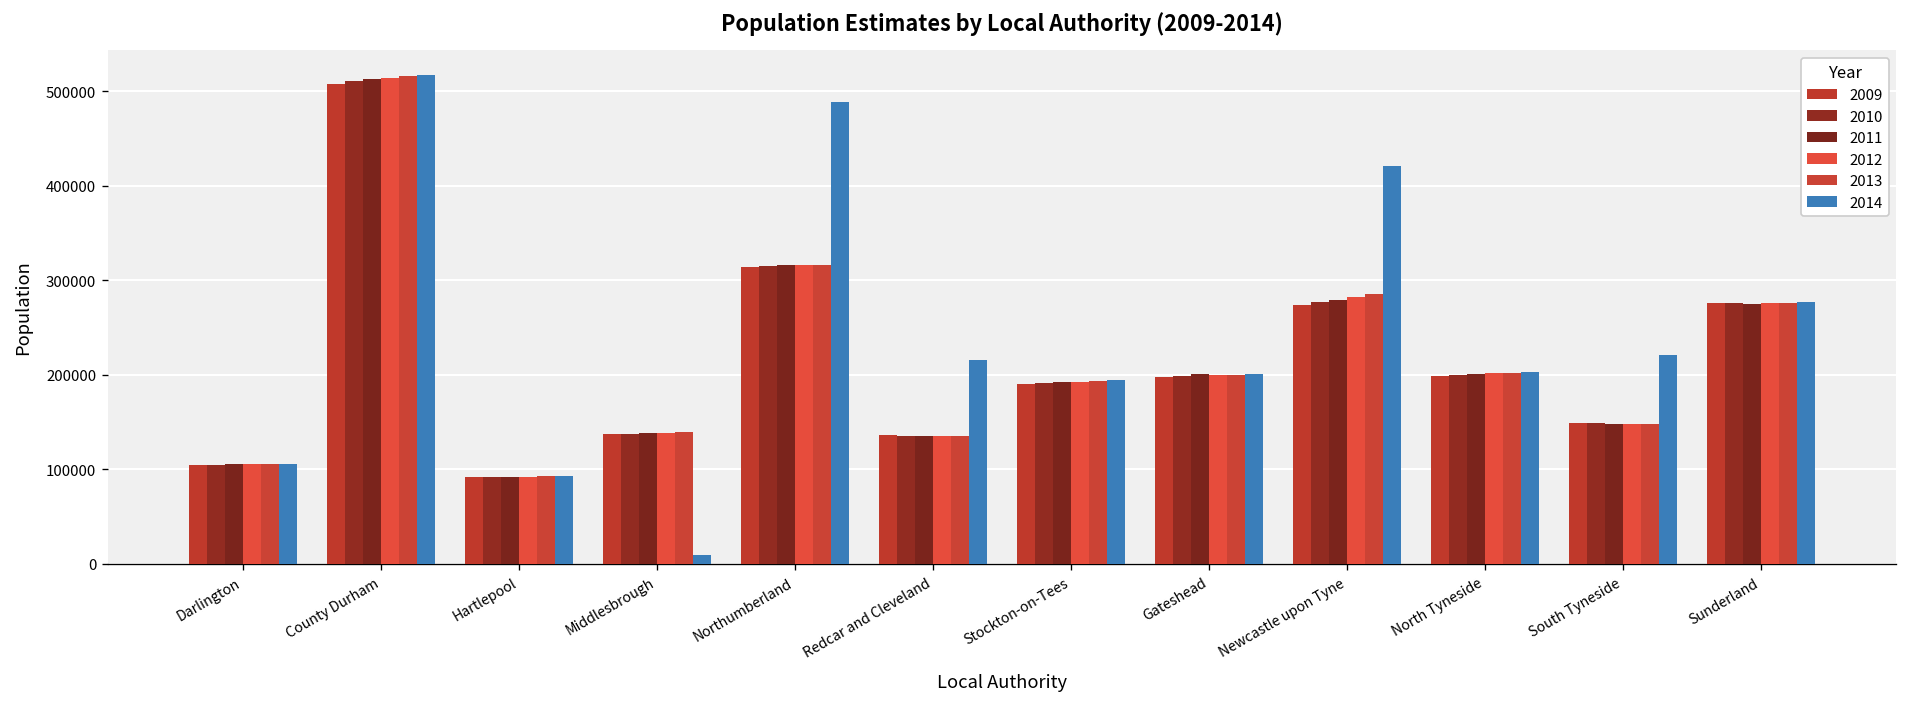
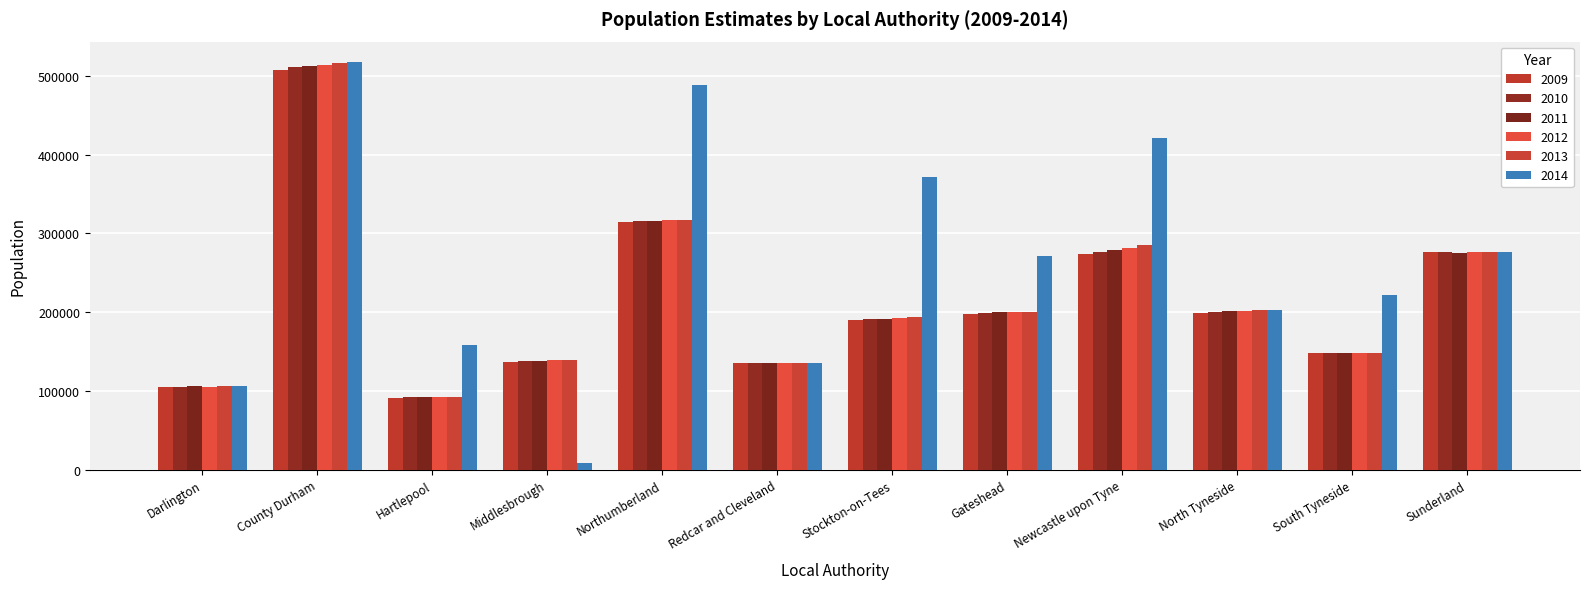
  {
    "2014": {
      "Darlington": 110000,
      "County Durham": 520000,
-     "Hartlepool": 90000,
+     "Hartlepool": 160000,
      "Middlesbrough": 10000,
      "Northumberland": 490000,
-     "Redcar and Cleveland": 220000,
-     "Stockton-on-Tees": 190000,
-     "Gateshead": 200000,
+     "Redcar and Cleveland": 140000,
+     "Stockton-on-Tees": 370000,
+     "Gateshead": 270000,
      "Newcastle upon Tyne": 420000,
      "North Tyneside": 200000,
      "South Tyneside": 220000,
      "Sunderland": 280000
    }
  }
